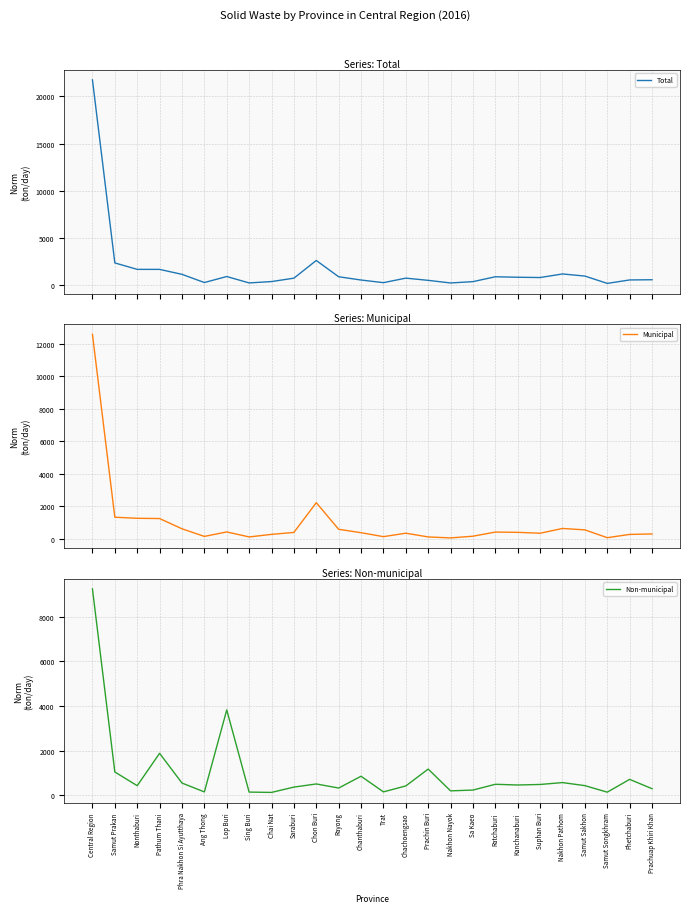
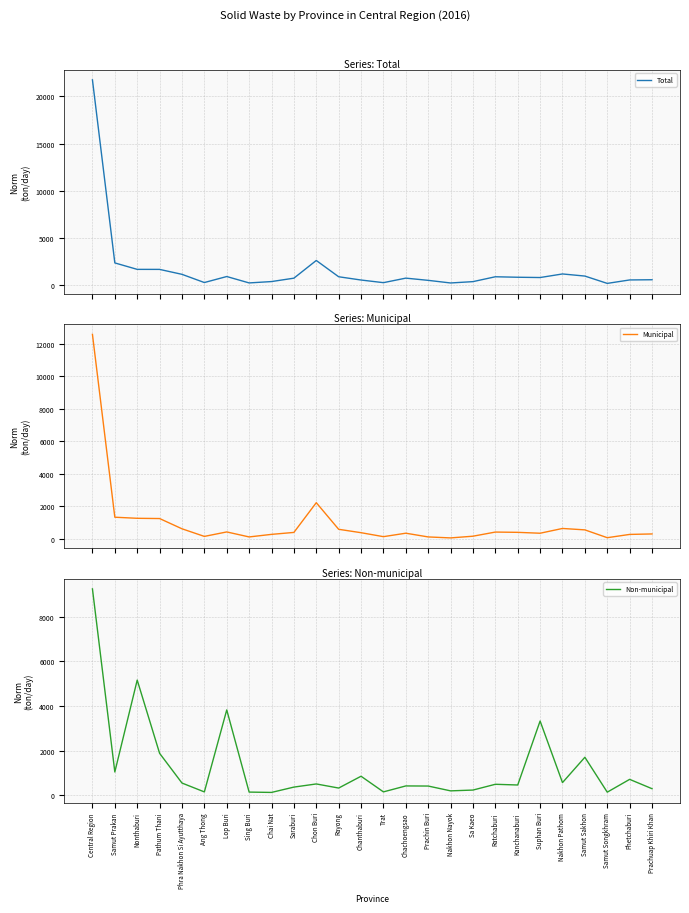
  {
    "Series: Non-municipal": {
      "Central Region": 9300,
      "Samut Prakan": 1000,
-     "Nonthaburi": 400,
+     "Nonthaburi": 5200,
      "Pathum Thani": 1900,
      "Phra Nakhon Si Ayutthaya": 500,
      "Ang Thong": 100,
      "Lop Buri": 3800,
      "Sing Buri": 100,
      "Chai Nat": 100,
      "Saraburi": 400,
      "Chon Buri": 500,
      "Rayong": 300,
      "Chanthaburi": 800,
      "Trat": 100,
      "Chachoengsao": 400,
-     "Prachin Buri": 1200,
+     "Prachin Buri": 400,
      "Nakhon Nayok": 200,
      "Sa Kaeo": 200,
      "Ratchaburi": 500,
      "Kanchanaburi": 500,
-     "Suphan Buri": 500,
+     "Suphan Buri": 3300,
      "Nakhon Pathom": 600,
-     "Samut Sakhon": 400,
+     "Samut Sakhon": 1700,
      "Samut Songkhram": 100,
      "Phetchaburi": 700,
      "Prachuap Khiri Khan": 300
    }
  }
